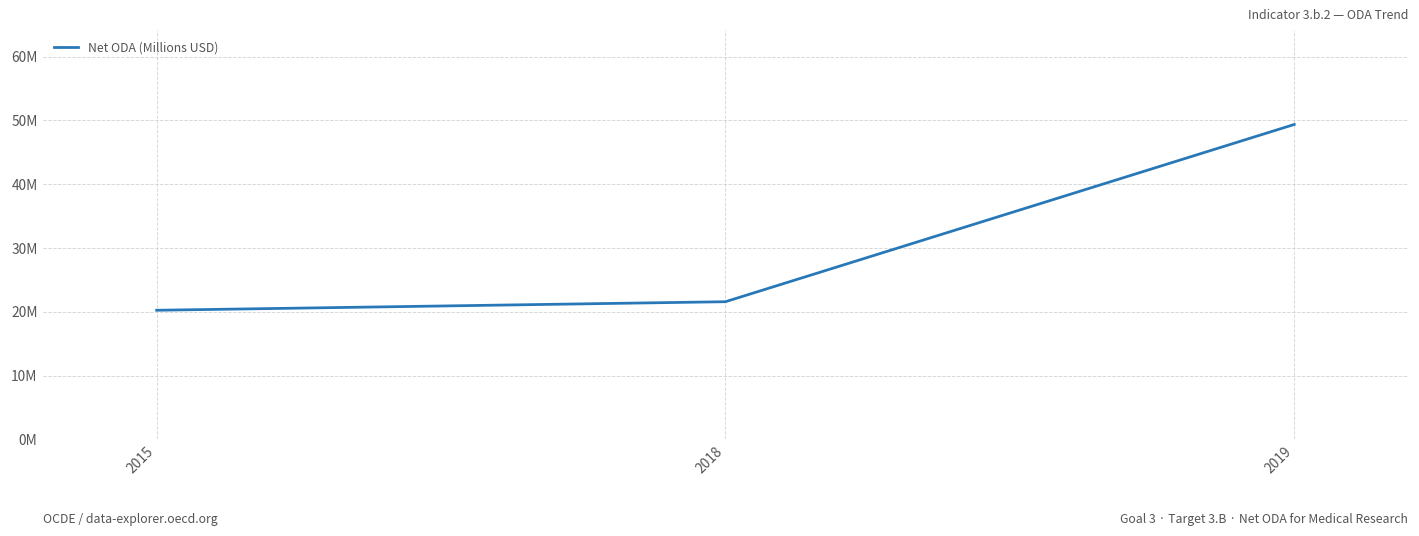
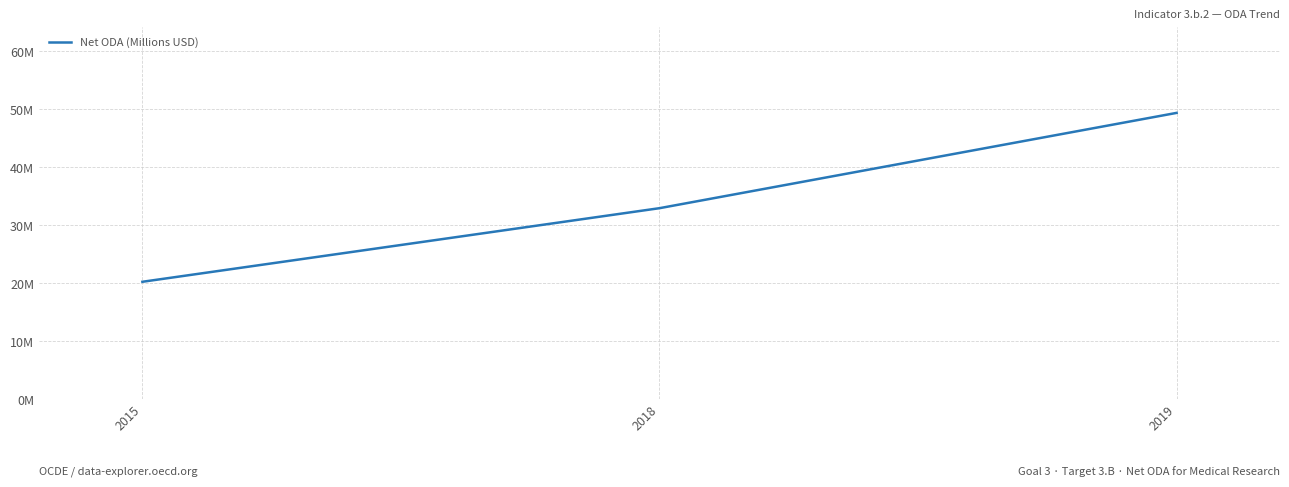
  {
    "2015": 20000000,
-   "2018": 22000000,
+   "2018": 33000000,
    "2019": 49000000
  }
